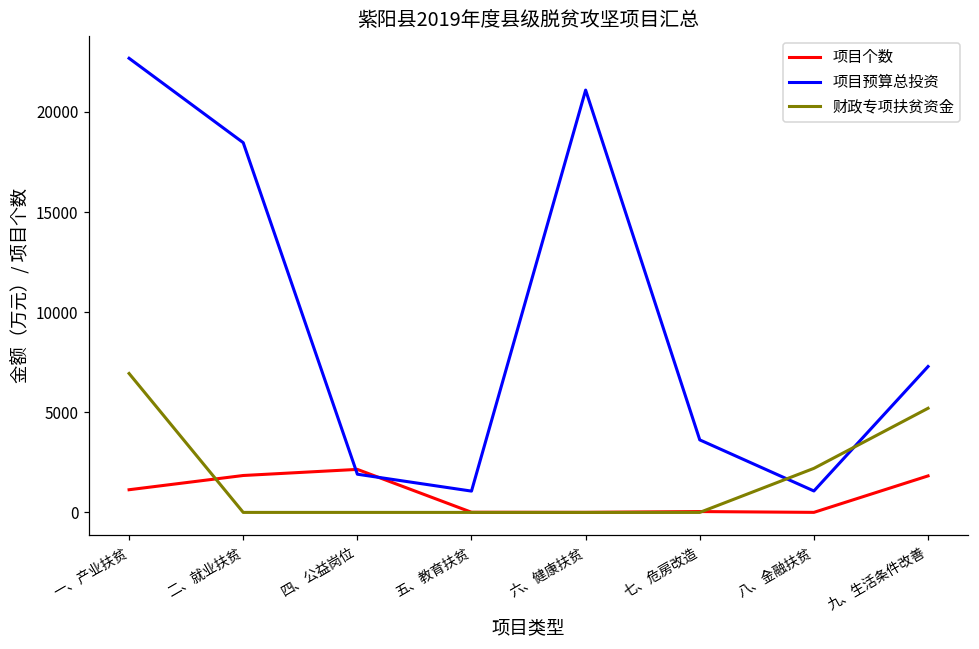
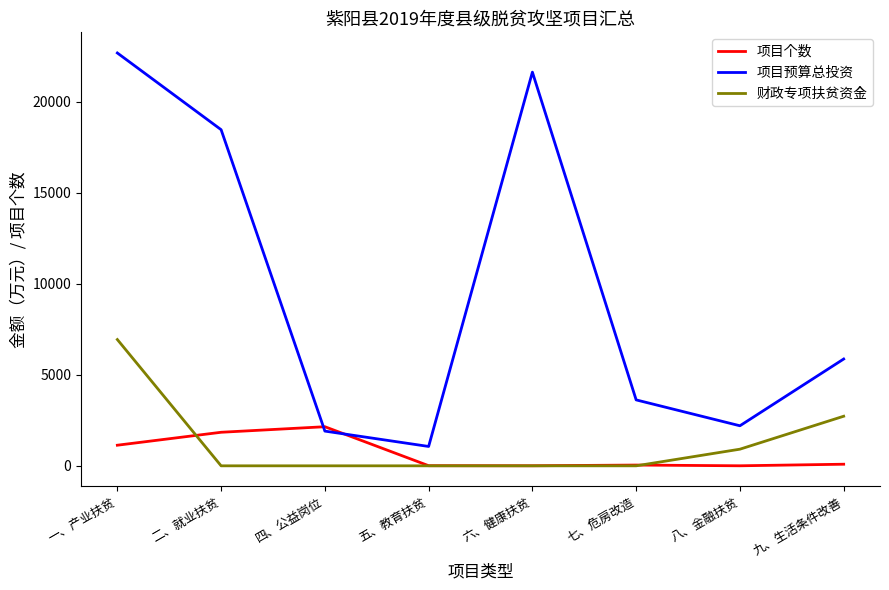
  {
    "项目个数": {
      "一、产业扶贫": 1100,
      "二、就业扶贫": 1800,
      "四、公益岗位": 2100,
      "八、金融扶贫": 0,
-     "九、生活条件改善": 1800
+     "九、生活条件改善": 100
    },
    "项目预算总投资": {
      "一、产业扶贫": 22700,
      "二、就业扶贫": 18500,
      "四、公益岗位": 1900,
      "五、教育扶贫": 1100,
-     "六、健康扶贫": 21100,
+     "六、健康扶贫": 21600,
      "七、危房改造": 3600,
-     "八、金融扶贫": 1100,
-     "九、生活条件改善": 7300
+     "八、金融扶贫": 2200,
+     "九、生活条件改善": 5900
    },
    "财政专项扶贫资金": {
      "一、产业扶贫": 6900,
      "二、就业扶贫": 0,
      "四、公益岗位": 0,
-     "八、金融扶贫": 2200,
-     "九、生活条件改善": 5200
+     "八、金融扶贫": 900,
+     "九、生活条件改善": 2700
    }
  }
